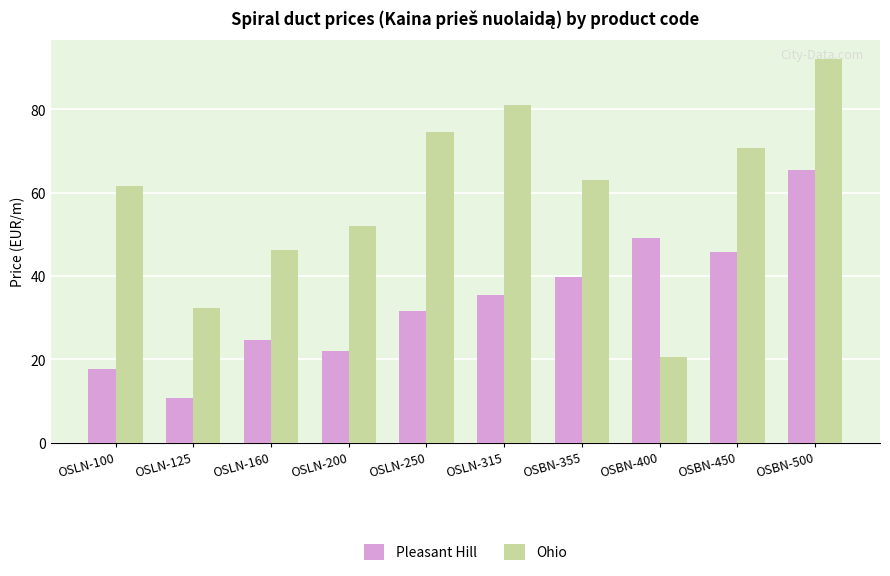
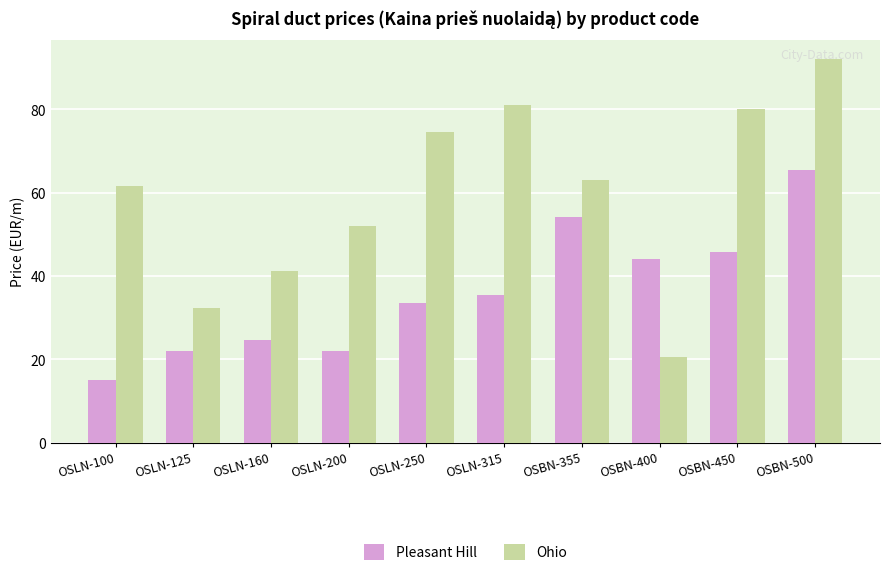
  {
    "Pleasant Hill": {
-     "OSLN-100": 18,
-     "OSLN-125": 11,
+     "OSLN-100": 15,
+     "OSLN-125": 22,
      "OSLN-160": 25,
      "OSLN-200": 22,
-     "OSLN-250": 32,
+     "OSLN-250": 34,
      "OSLN-315": 35,
-     "OSBN-355": 40,
-     "OSBN-400": 49,
+     "OSBN-355": 54,
+     "OSBN-400": 44,
      "OSBN-450": 46,
      "OSBN-500": 65
    },
    "Ohio": {
      "OSLN-100": 62,
      "OSLN-125": 32,
-     "OSLN-160": 46,
+     "OSLN-160": 41,
      "OSLN-200": 52,
      "OSLN-250": 75,
      "OSLN-315": 81,
      "OSBN-355": 63,
      "OSBN-400": 21,
-     "OSBN-450": 71,
+     "OSBN-450": 80,
      "OSBN-500": 92
    }
  }
